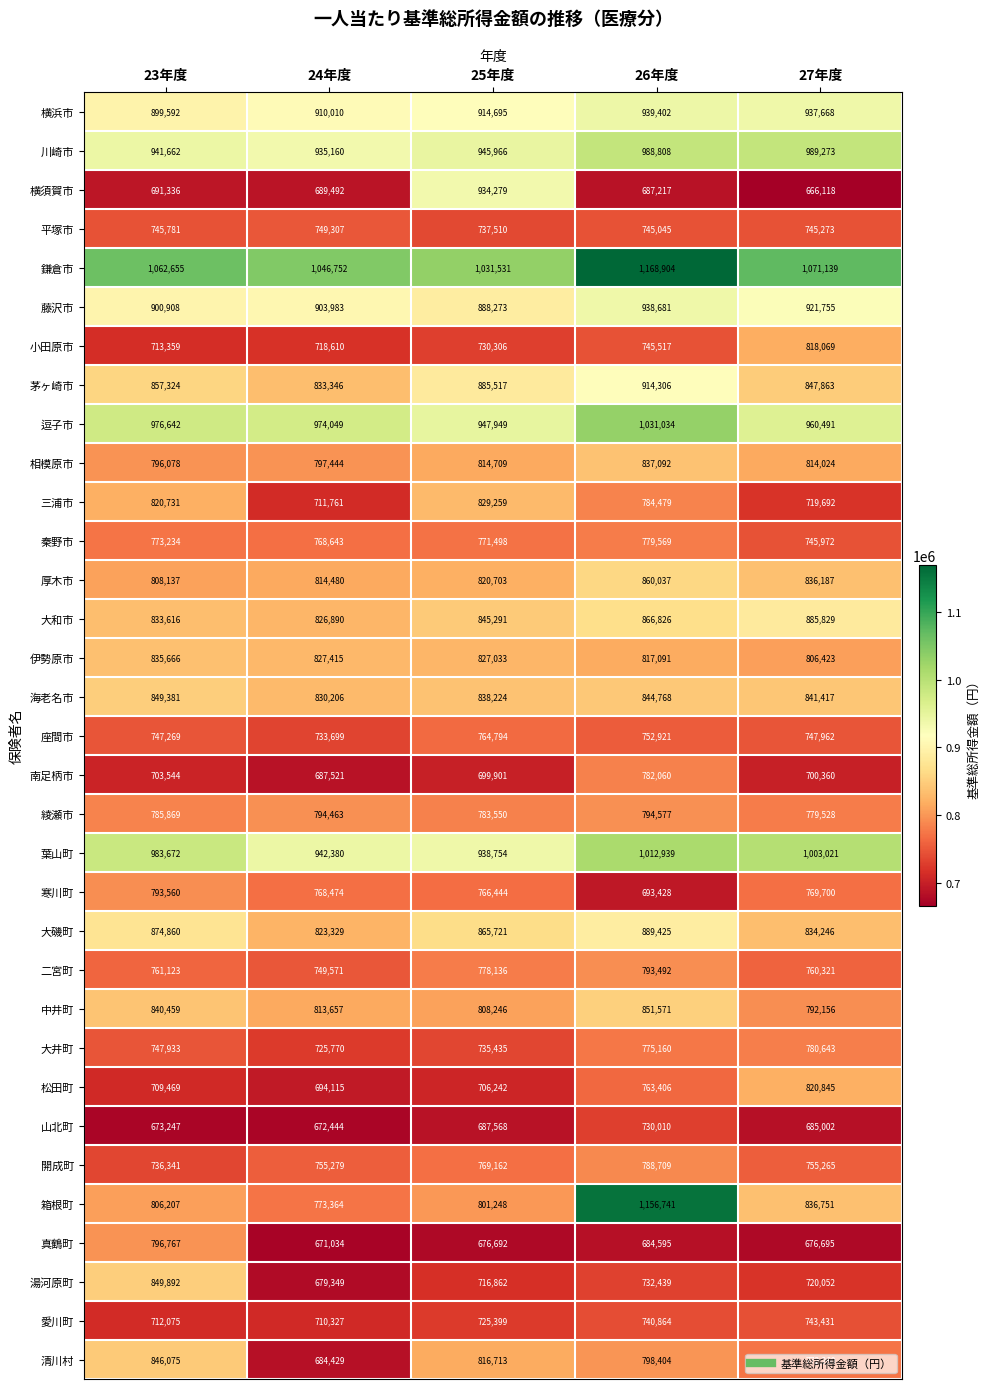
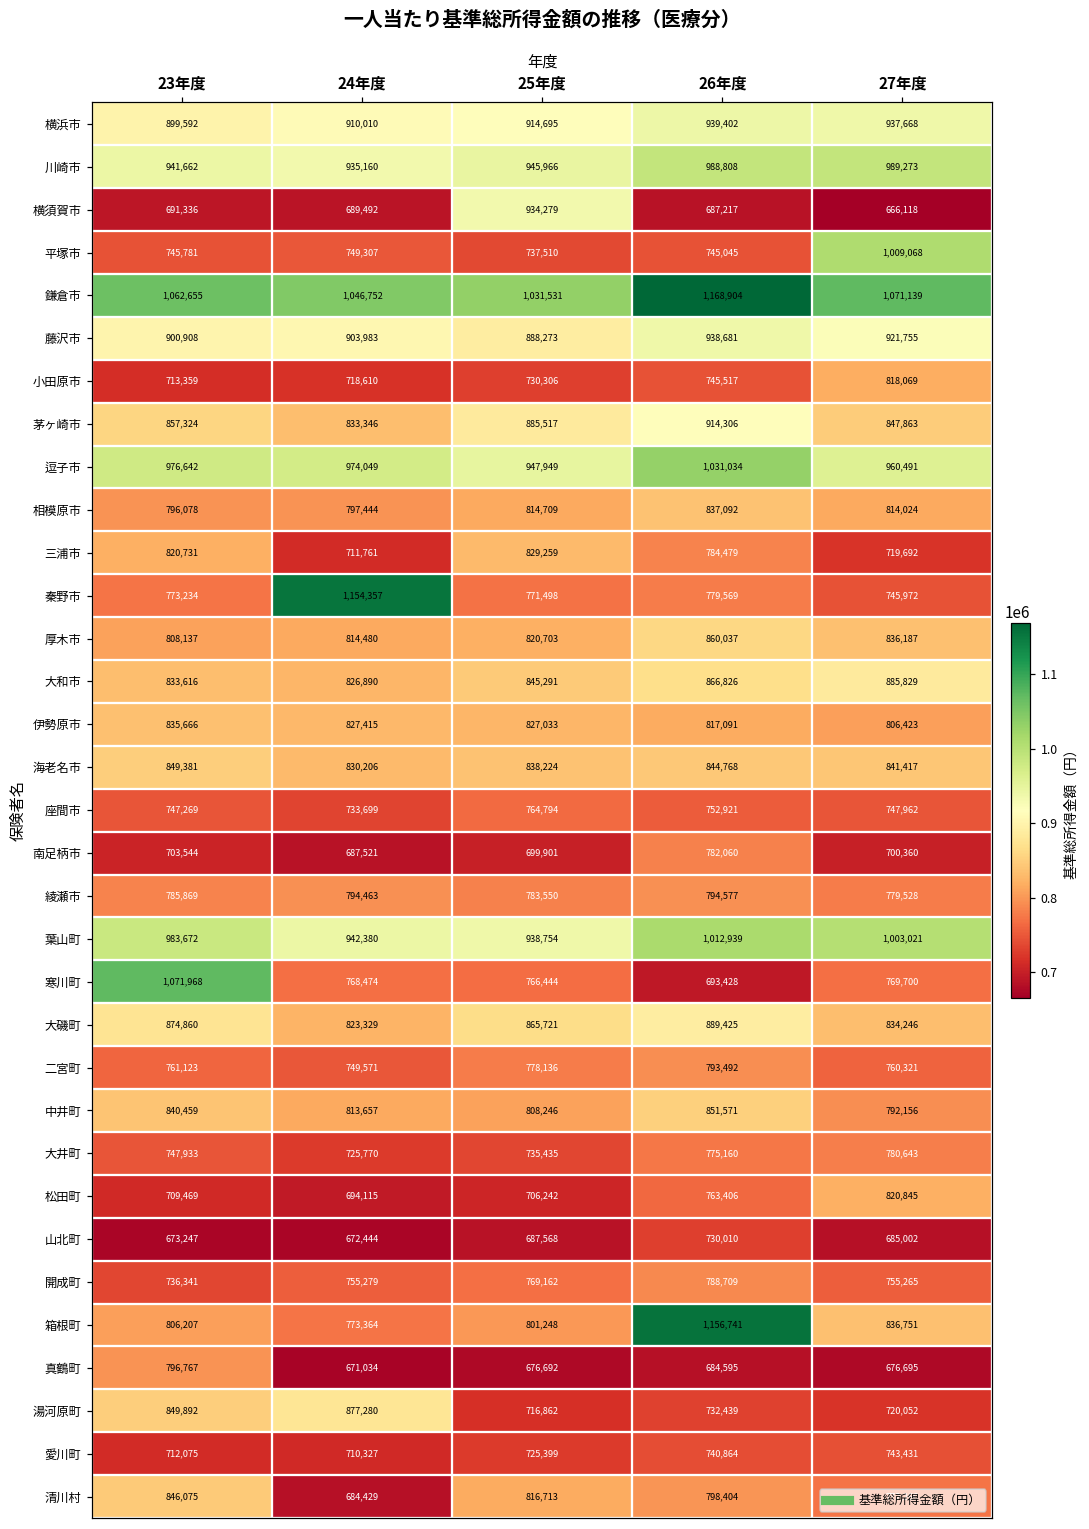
  {
    "横浜市": {
      "23年度": "899,592",
      "24年度": "910,010",
      "25年度": "914,695",
      "26年度": "939,402",
      "27年度": "937,668"
    },
    "川崎市": {
      "23年度": "941,662",
      "24年度": "935,160",
      "25年度": "945,966",
      "26年度": "988,808",
      "27年度": "989,273"
    },
    "横須賀市": {
      "23年度": "691,336",
      "24年度": "689,492",
      "25年度": "934,279",
      "26年度": "687,217",
      "27年度": "666,118"
    },
    "平塚市": {
      "23年度": "745,781",
      "24年度": "749,307",
      "25年度": "737,510",
      "26年度": "745,045",
-     "27年度": "745,273"
+     "27年度": "1,009,068"
    },
    "鎌倉市": {
      "23年度": "1,062,655",
      "24年度": "1,046,752",
      "25年度": "1,031,531",
      "26年度": "1,168,904",
      "27年度": "1,071,139"
    },
    "藤沢市": {
      "23年度": "900,908",
      "24年度": "903,983",
      "25年度": "888,273",
      "26年度": "938,681",
      "27年度": "921,755"
    },
    "小田原市": {
      "23年度": "713,359",
      "24年度": "718,610",
      "25年度": "730,306",
      "26年度": "745,517",
      "27年度": "818,069"
    },
    "茅ヶ崎市": {
      "23年度": "857,324",
      "24年度": "833,346",
      "25年度": "885,517",
      "26年度": "914,306",
      "27年度": "847,863"
    },
    "逗子市": {
      "23年度": "976,642",
      "24年度": "974,049",
      "25年度": "947,949",
      "26年度": "1,031,034",
      "27年度": "960,491"
    },
    "相模原市": {
      "23年度": "796,078",
      "24年度": "797,444",
      "25年度": "814,709",
      "26年度": "837,092",
      "27年度": "814,024"
    },
    "三浦市": {
      "23年度": "820,731",
      "24年度": "711,761",
      "25年度": "829,259",
      "26年度": "784,479",
      "27年度": "719,692"
    },
    "秦野市": {
      "23年度": "773,234",
-     "24年度": "768,643",
+     "24年度": "1,154,357",
      "25年度": "771,498",
      "26年度": "779,569",
      "27年度": "745,972"
    },
    "厚木市": {
      "23年度": "808,137",
      "24年度": "814,480",
      "25年度": "820,703",
      "26年度": "860,037",
      "27年度": "836,187"
    },
    "大和市": {
      "23年度": "833,616",
      "24年度": "826,890",
      "25年度": "845,291",
      "26年度": "866,826",
      "27年度": "885,829"
    },
    "伊勢原市": {
      "23年度": "835,666",
      "24年度": "827,415",
      "25年度": "827,033",
      "26年度": "817,091",
      "27年度": "806,423"
    },
    "海老名市": {
      "23年度": "849,381",
      "24年度": "830,206",
      "25年度": "838,224",
      "26年度": "844,768",
      "27年度": "841,417"
    },
    "座間市": {
      "23年度": "747,269",
      "24年度": "733,699",
      "25年度": "764,794",
      "26年度": "752,921",
      "27年度": "747,962"
    },
    "南足柄市": {
      "23年度": "703,544",
      "24年度": "687,521",
      "25年度": "699,901",
      "26年度": "782,060",
      "27年度": "700,360"
    },
    "綾瀬市": {
      "23年度": "785,869",
      "24年度": "794,463",
      "25年度": "783,550",
      "26年度": "794,577",
      "27年度": "779,528"
    },
    "葉山町": {
      "23年度": "983,672",
      "24年度": "942,380",
      "25年度": "938,754",
      "26年度": "1,012,939",
      "27年度": "1,003,021"
    },
    "寒川町": {
-     "23年度": "793,560",
+     "23年度": "1,071,968",
      "24年度": "768,474",
      "25年度": "766,444",
      "26年度": "693,428",
      "27年度": "769,700"
    },
    "大磯町": {
      "23年度": "874,860",
      "24年度": "823,329",
      "25年度": "865,721",
      "26年度": "889,425",
      "27年度": "834,246"
    },
    "二宮町": {
      "23年度": "761,123",
      "24年度": "749,571",
      "25年度": "778,136",
      "26年度": "793,492",
      "27年度": "760,321"
    },
    "中井町": {
      "23年度": "840,459",
      "24年度": "813,657",
      "25年度": "808,246",
      "26年度": "851,571",
      "27年度": "792,156"
    },
    "大井町": {
      "23年度": "747,933",
      "24年度": "725,770",
      "25年度": "735,435",
      "26年度": "775,160",
      "27年度": "780,643"
    },
    "松田町": {
      "23年度": "709,469",
      "24年度": "694,115",
      "25年度": "706,242",
      "26年度": "763,406",
      "27年度": "820,845"
    },
    "山北町": {
      "23年度": "673,247",
      "24年度": "672,444",
      "25年度": "687,568",
      "26年度": "730,010",
      "27年度": "685,002"
    },
    "開成町": {
      "23年度": "736,341",
      "24年度": "755,279",
      "25年度": "769,162",
      "26年度": "788,709",
      "27年度": "755,265"
    },
    "箱根町": {
      "23年度": "806,207",
      "24年度": "773,364",
      "25年度": "801,248",
      "26年度": "1,156,741",
      "27年度": "836,751"
    },
    "真鶴町": {
      "23年度": "796,767",
      "24年度": "671,034",
      "25年度": "676,692",
      "26年度": "684,595",
      "27年度": "676,695"
    },
    "湯河原町": {
      "23年度": "849,892",
-     "24年度": "679,349",
+     "24年度": "877,280",
      "25年度": "716,862",
      "26年度": "732,439",
      "27年度": "720,052"
    },
    "愛川町": {
      "23年度": "712,075",
      "24年度": "710,327",
      "25年度": "725,399",
      "26年度": "740,864",
      "27年度": "743,431"
    },
    "清川村": {
      "23年度": "846,075",
      "24年度": "684,429",
      "25年度": "816,713",
      "26年度": "798,404"
    }
  }
